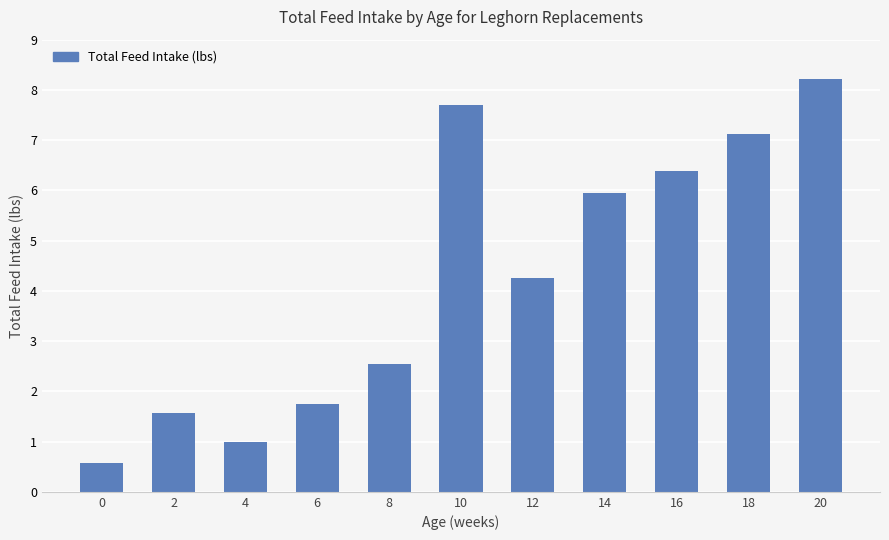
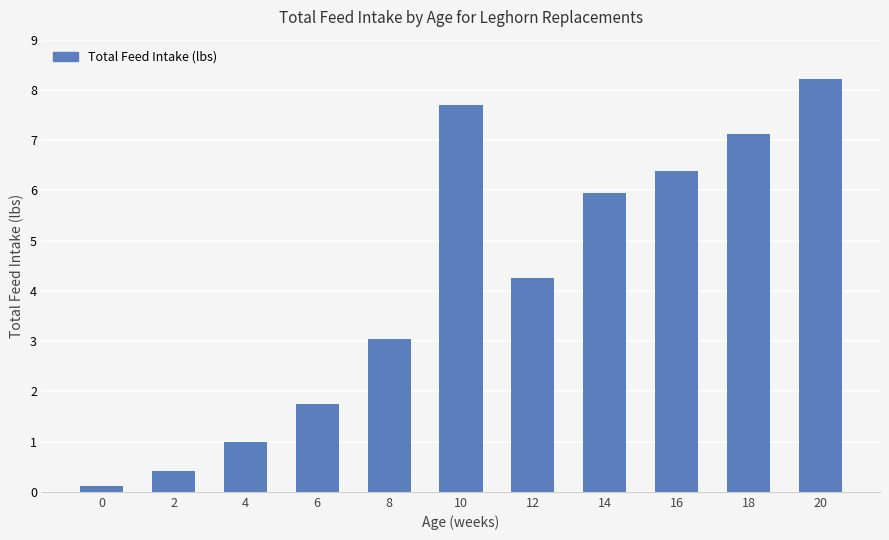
  {
-   "0": 0.6,
-   "2": 1.6,
+   "0": 0.1,
+   "2": 0.4,
    "4": 1.0,
    "6": 1.7,
-   "8": 2.5,
+   "8": 3.1,
    "10": 7.7,
    "12": 4.3,
    "14": 6.0,
    "16": 6.4,
    "18": 7.1,
    "20": 8.2
  }
